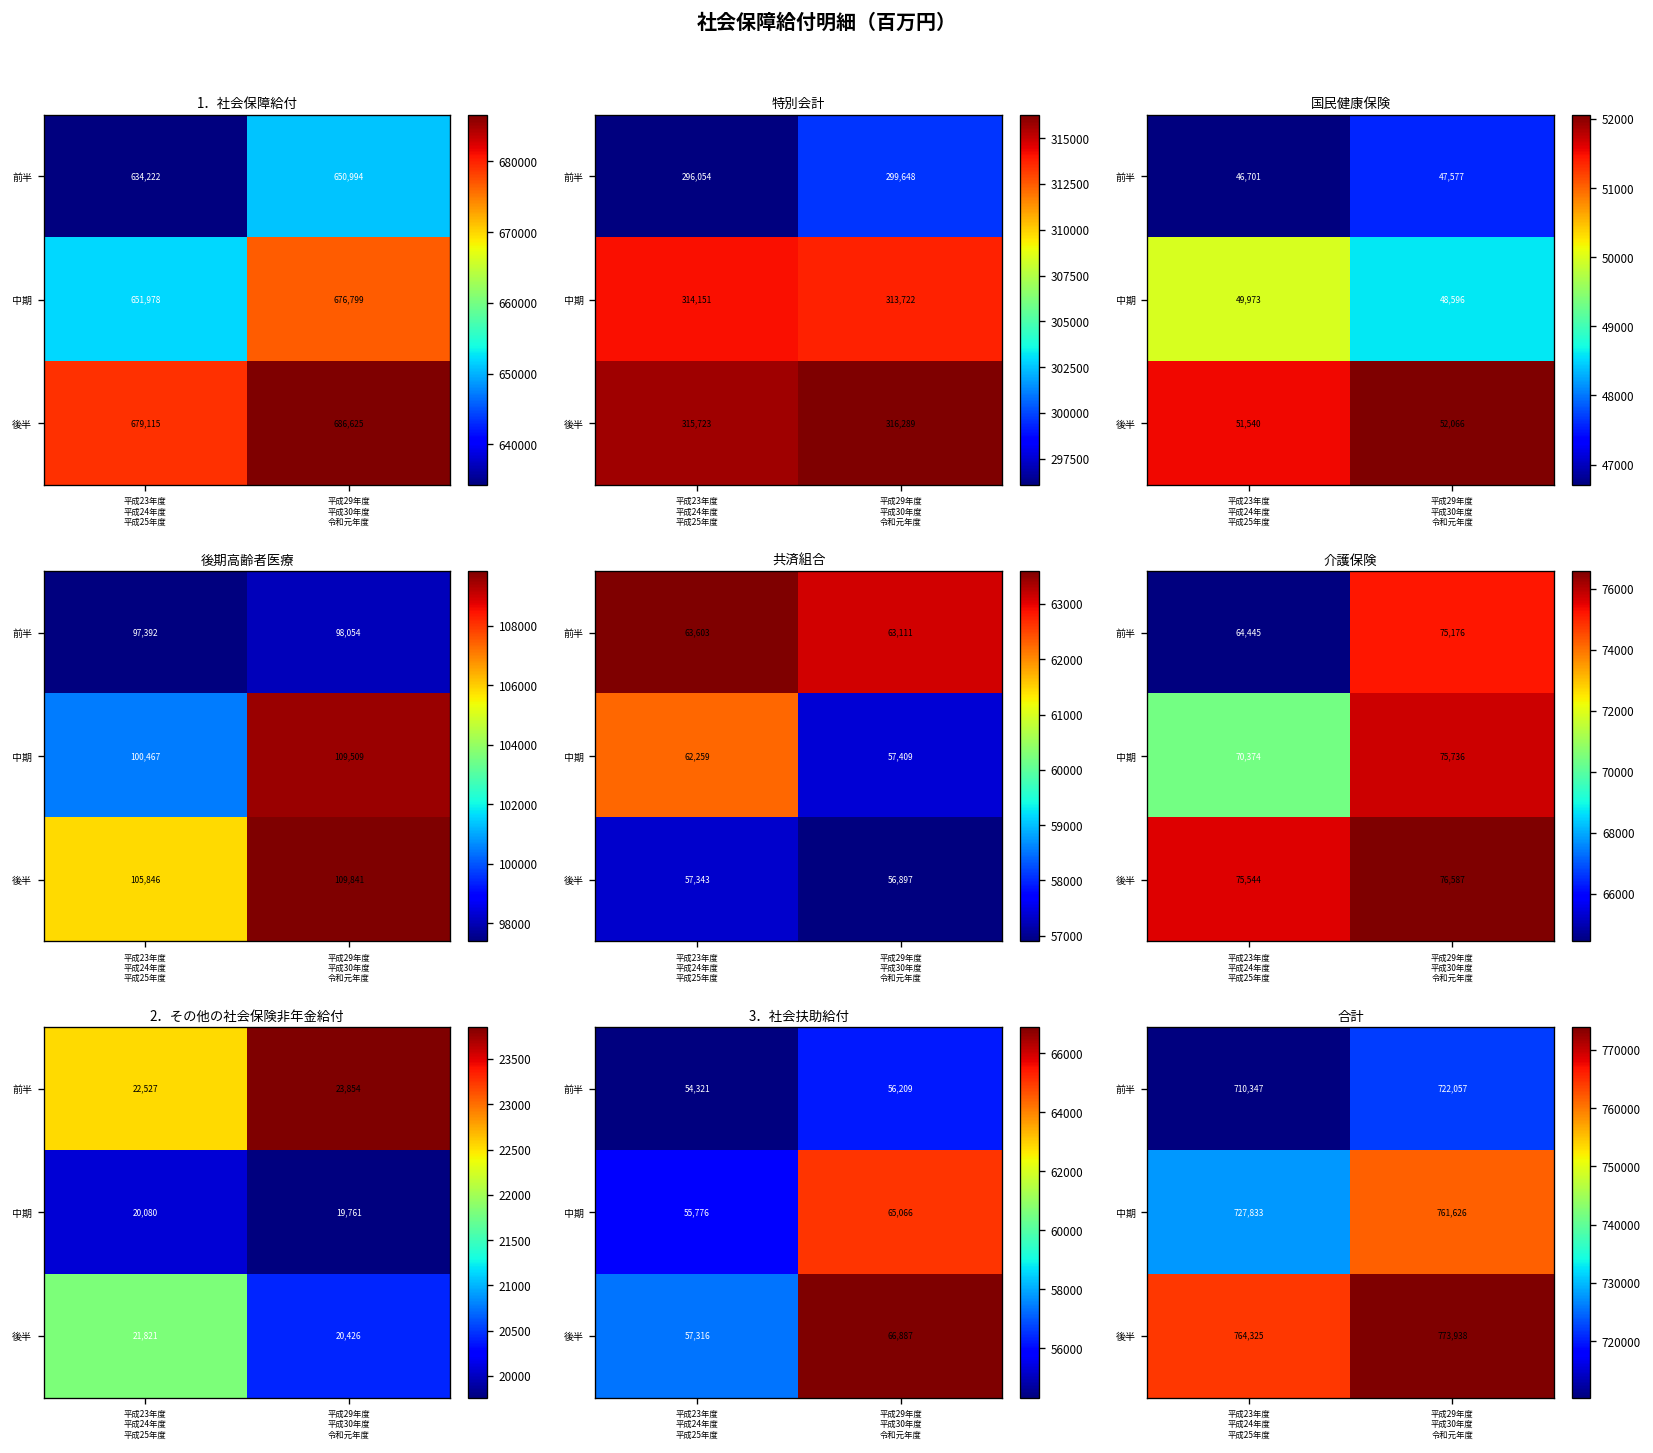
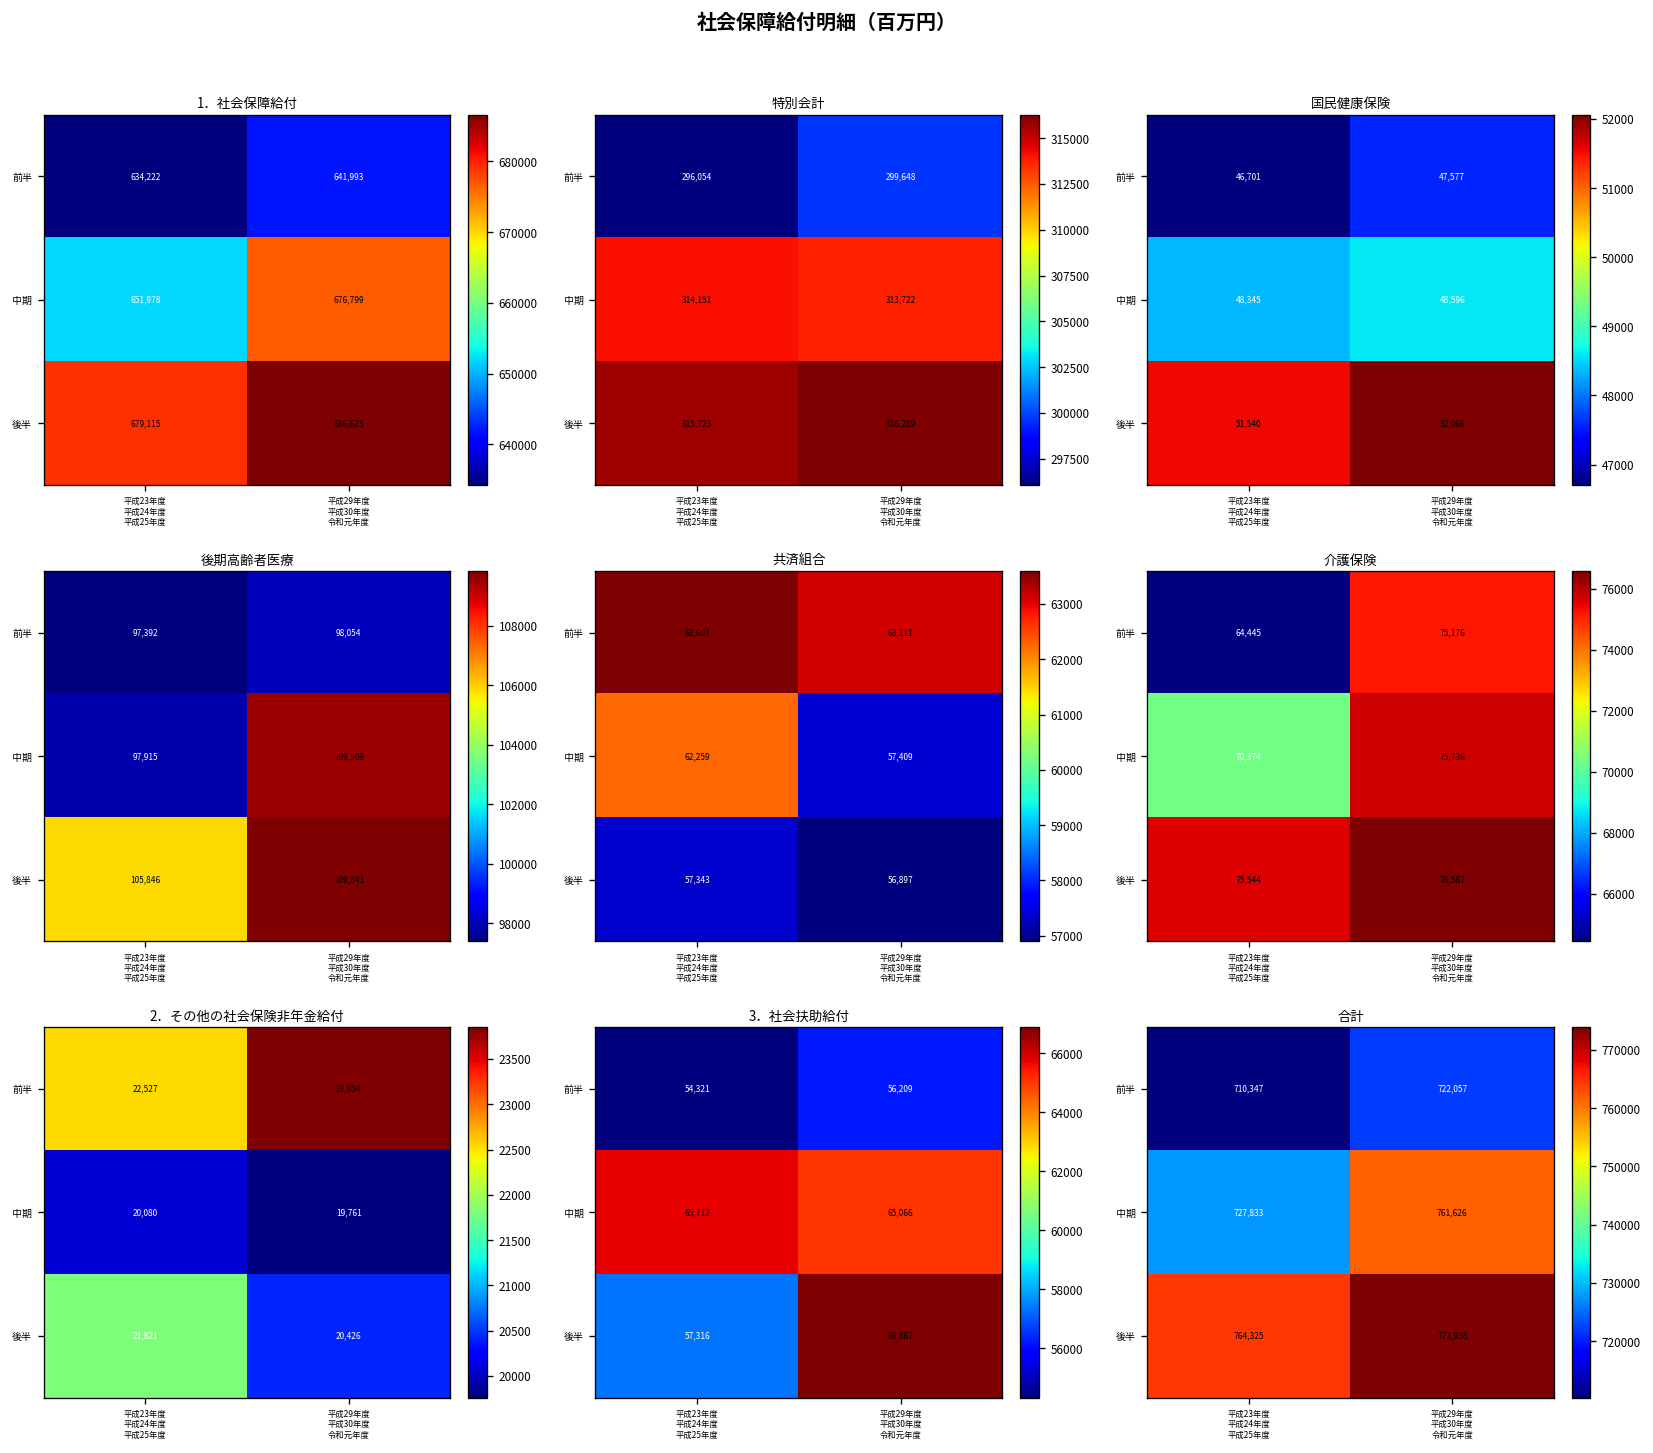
  {
    "1．社会保障給付": {
      "前半": {
        "平成23年度 平成24年度 平成25年度": "634,222",
-       "平成29年度 平成30年度 令和元年度": "650,994"
+       "平成29年度 平成30年度 令和元年度": "641,993"
      },
      "中期": {
        "平成23年度 平成24年度 平成25年度": "651,978",
        "平成29年度 平成30年度 令和元年度": "676,799"
      },
      "後半": {
        "平成23年度 平成24年度 平成25年度": "679,115",
        "平成29年度 平成30年度 令和元年度": "686,625"
      }
    },
    "特別会計": {
      "前半": {
        "平成23年度 平成24年度 平成25年度": "296,054",
        "平成29年度 平成30年度 令和元年度": "299,648"
      },
      "中期": {
        "平成23年度 平成24年度 平成25年度": "314,151",
        "平成29年度 平成30年度 令和元年度": "313,722"
      },
      "後半": {
        "平成23年度 平成24年度 平成25年度": "315,723",
        "平成29年度 平成30年度 令和元年度": "316,289"
      }
    },
    "国民健康保険": {
      "前半": {
        "平成23年度 平成24年度 平成25年度": "46,701",
        "平成29年度 平成30年度 令和元年度": "47,577"
      },
      "中期": {
-       "平成23年度 平成24年度 平成25年度": "49,973",
+       "平成23年度 平成24年度 平成25年度": "48,345",
        "平成29年度 平成30年度 令和元年度": "48,596"
      },
      "後半": {
        "平成23年度 平成24年度 平成25年度": "51,540",
        "平成29年度 平成30年度 令和元年度": "52,066"
      }
    },
    "後期高齢者医療": {
      "前半": {
        "平成23年度 平成24年度 平成25年度": "97,392",
        "平成29年度 平成30年度 令和元年度": "98,054"
      },
      "中期": {
-       "平成23年度 平成24年度 平成25年度": "100,467",
+       "平成23年度 平成24年度 平成25年度": "97,915",
        "平成29年度 平成30年度 令和元年度": "109,509"
      },
      "後半": {
        "平成23年度 平成24年度 平成25年度": "105,846",
        "平成29年度 平成30年度 令和元年度": "109,841"
      }
    },
    "共済組合": {
      "前半": {
        "平成23年度 平成24年度 平成25年度": "63,603",
        "平成29年度 平成30年度 令和元年度": "63,111"
      },
      "中期": {
        "平成23年度 平成24年度 平成25年度": "62,259",
        "平成29年度 平成30年度 令和元年度": "57,409"
      },
      "後半": {
        "平成23年度 平成24年度 平成25年度": "57,343",
        "平成29年度 平成30年度 令和元年度": "56,897"
      }
    },
    "介護保険": {
      "前半": {
        "平成23年度 平成24年度 平成25年度": "64,445",
        "平成29年度 平成30年度 令和元年度": "75,176"
      },
      "中期": {
        "平成23年度 平成24年度 平成25年度": "70,374",
        "平成29年度 平成30年度 令和元年度": "75,736"
      },
      "後半": {
        "平成23年度 平成24年度 平成25年度": "75,544",
        "平成29年度 平成30年度 令和元年度": "76,587"
      }
    },
    "2．その他の社会保険非年金給付": {
      "前半": {
        "平成23年度 平成24年度 平成25年度": "22,527",
        "平成29年度 平成30年度 令和元年度": "23,854"
      },
      "中期": {
        "平成23年度 平成24年度 平成25年度": "20,080",
        "平成29年度 平成30年度 令和元年度": "19,761"
      },
      "後半": {
        "平成23年度 平成24年度 平成25年度": "21,821",
        "平成29年度 平成30年度 令和元年度": "20,426"
      }
    },
    "3．社会扶助給付": {
      "前半": {
        "平成23年度 平成24年度 平成25年度": "54,321",
        "平成29年度 平成30年度 令和元年度": "56,209"
      },
      "中期": {
-       "平成23年度 平成24年度 平成25年度": "55,776",
+       "平成23年度 平成24年度 平成25年度": "65,712",
        "平成29年度 平成30年度 令和元年度": "65,066"
      },
      "後半": {
        "平成23年度 平成24年度 平成25年度": "57,316",
        "平成29年度 平成30年度 令和元年度": "66,887"
      }
    },
    "合計": {
      "前半": {
        "平成23年度 平成24年度 平成25年度": "710,347",
        "平成29年度 平成30年度 令和元年度": "722,057"
      },
      "中期": {
        "平成23年度 平成24年度 平成25年度": "727,833",
        "平成29年度 平成30年度 令和元年度": "761,626"
      },
      "後半": {
        "平成23年度 平成24年度 平成25年度": "764,325",
        "平成29年度 平成30年度 令和元年度": "773,938"
      }
    }
  }
